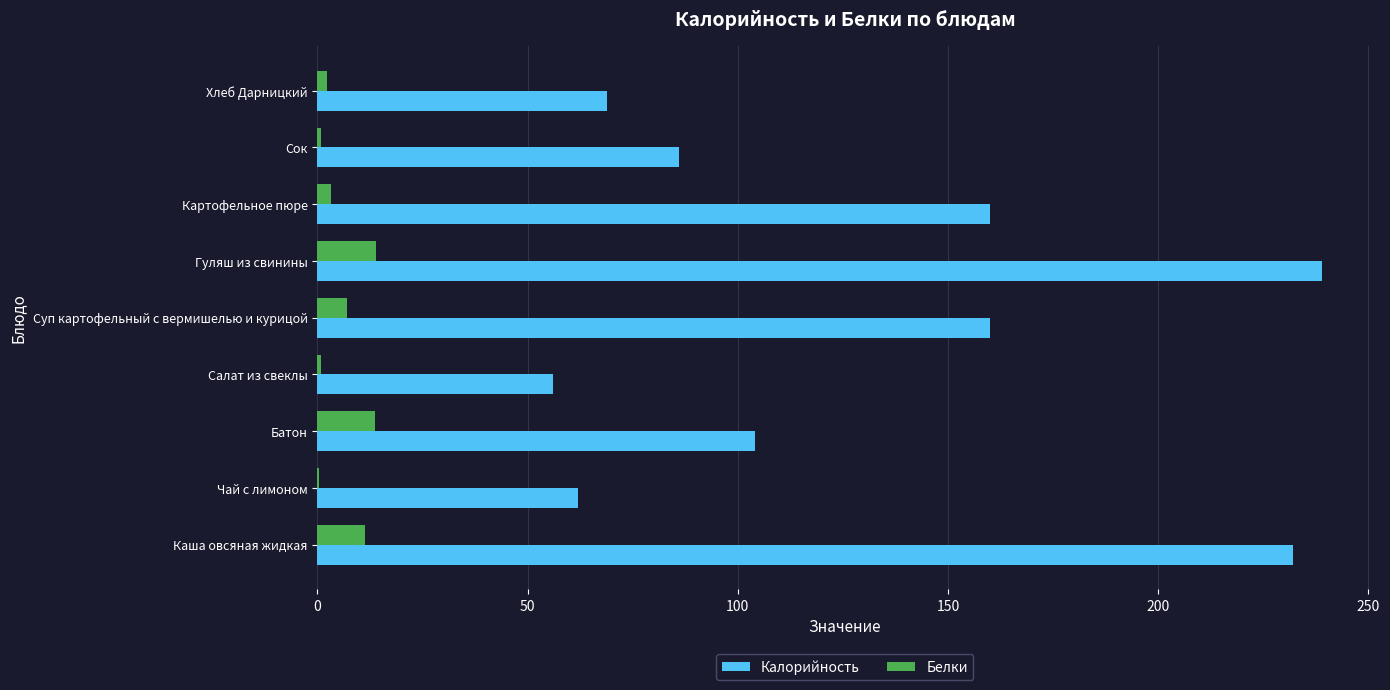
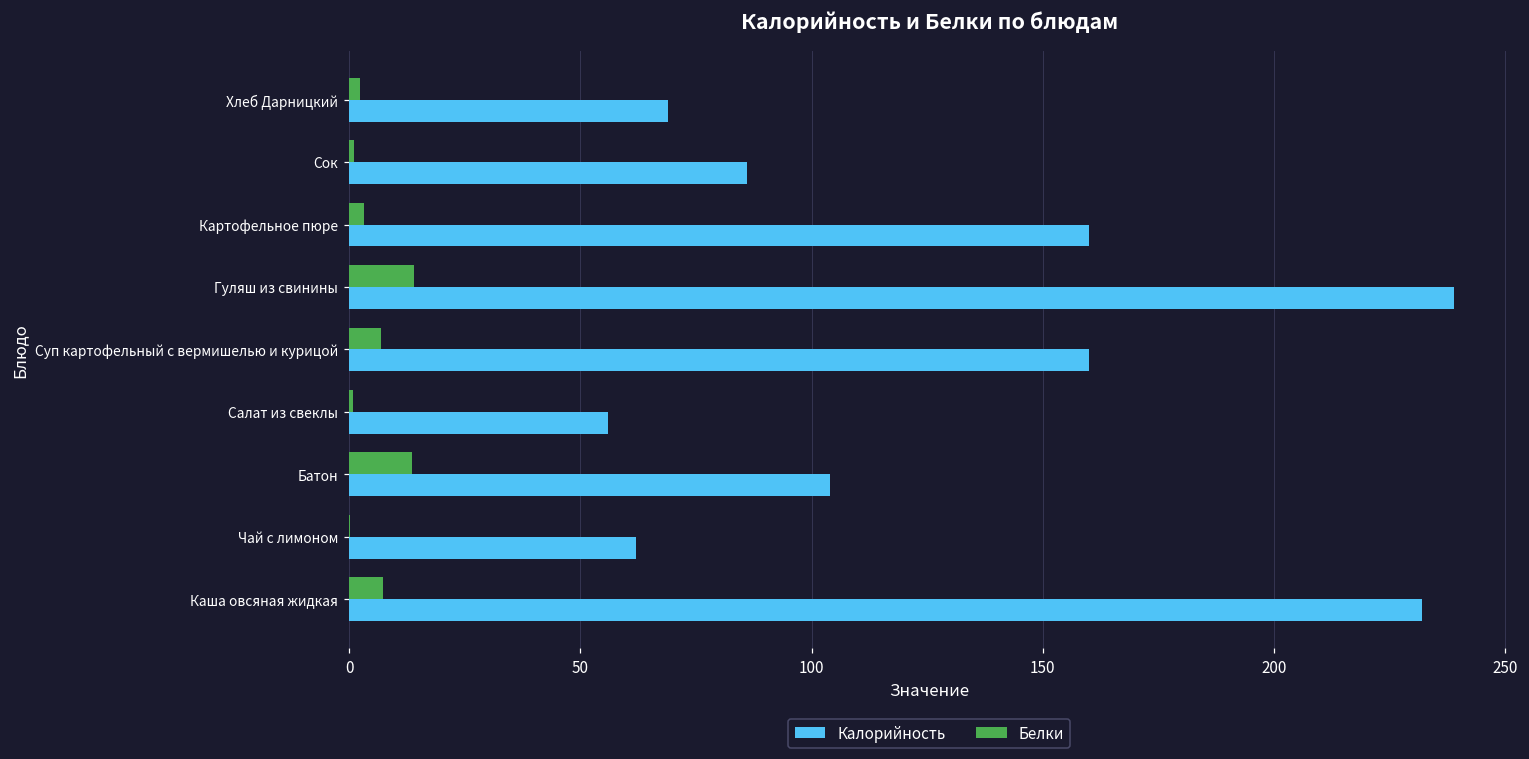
  {
    "Калорийность": {
      "Хлеб Дарницкий": 69,
      "Сок": 86,
      "Картофельное пюре": 160,
      "Гуляш из свинины": 239,
      "Суп картофельный с вермишелью и курицой": 160,
      "Салат из свеклы": 56,
      "Батон": 104,
      "Чай с лимоном": 62,
      "Каша овсяная жидкая": 232
    },
    "Белки": {
      "Хлеб Дарницкий": 2,
      "Сок": 1,
      "Картофельное пюре": 3,
      "Гуляш из свинины": 14,
      "Суп картофельный с вермишелью и курицой": 7,
      "Салат из свеклы": 1,
      "Батон": 14,
-     "Каша овсяная жидкая": 11
+     "Каша овсяная жидкая": 7
    }
  }
